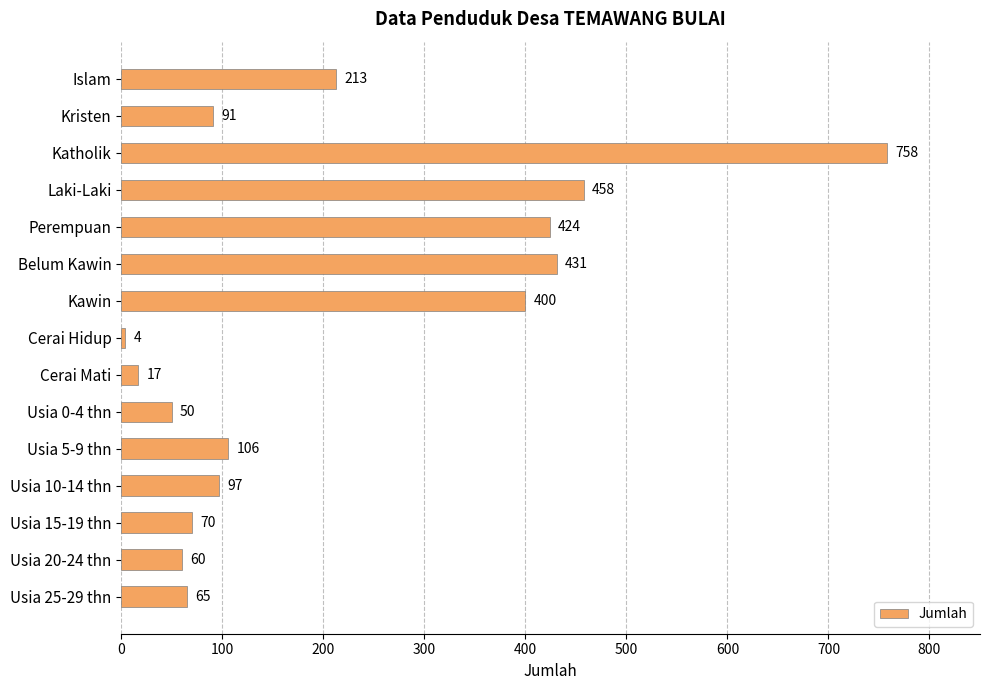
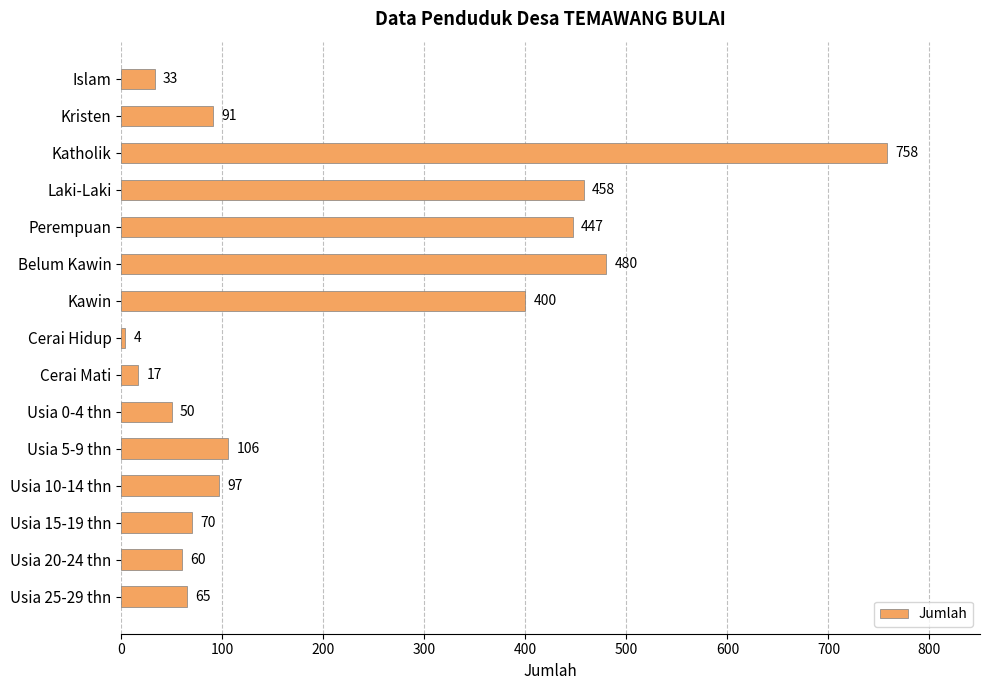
  {
-   "Islam": 213,
+   "Islam": 33,
    "Kristen": 91,
    "Katholik": 758,
    "Laki-Laki": 458,
-   "Perempuan": 424,
-   "Belum Kawin": 431,
+   "Perempuan": 447,
+   "Belum Kawin": 480,
    "Kawin": 400,
    "Cerai Hidup": 4,
    "Cerai Mati": 17,
    "Usia 0-4 thn": 50,
    "Usia 5-9 thn": 106,
    "Usia 10-14 thn": 97,
    "Usia 15-19 thn": 70,
    "Usia 20-24 thn": 60,
    "Usia 25-29 thn": 65
  }
